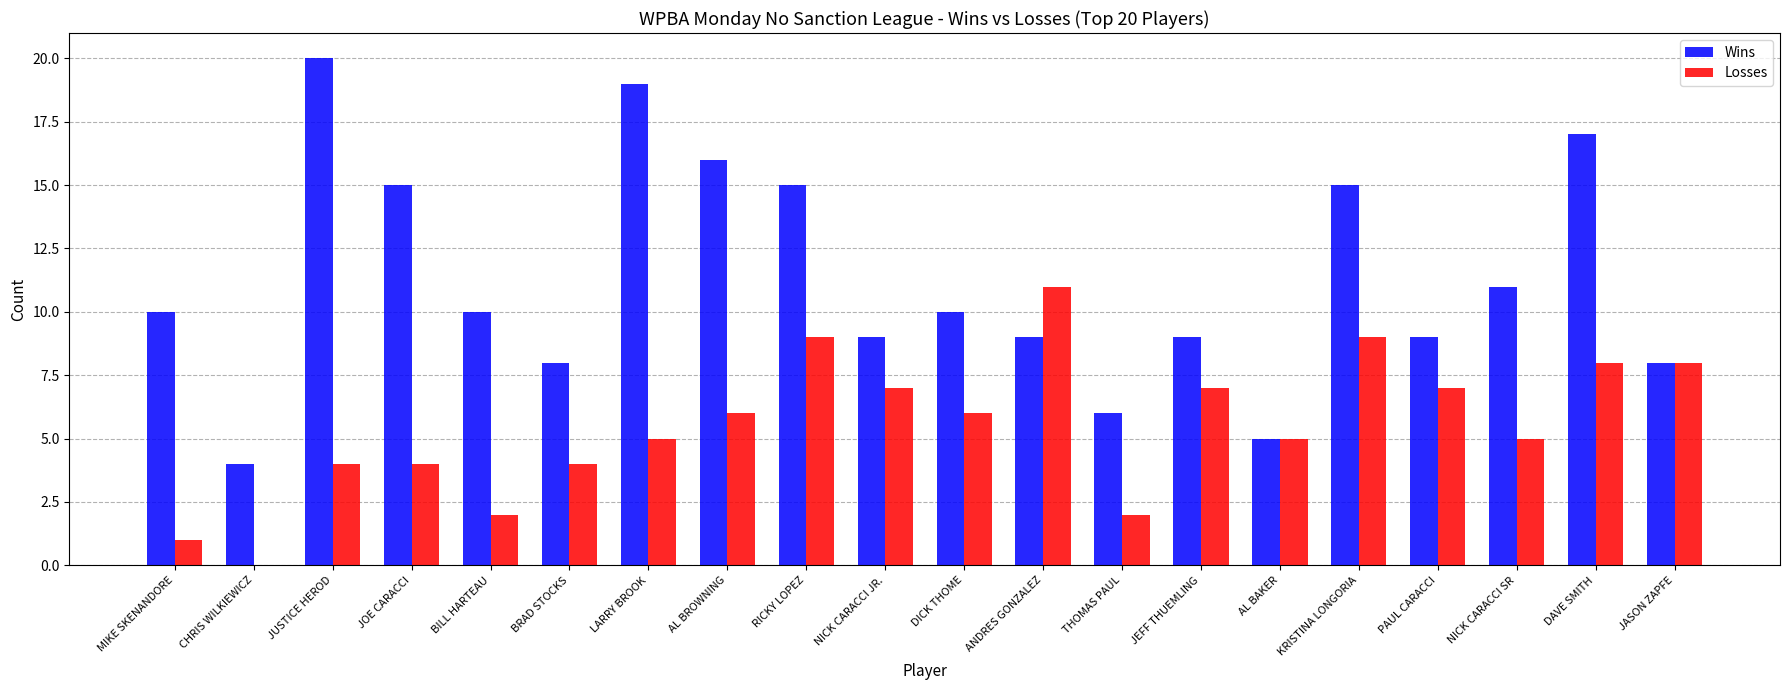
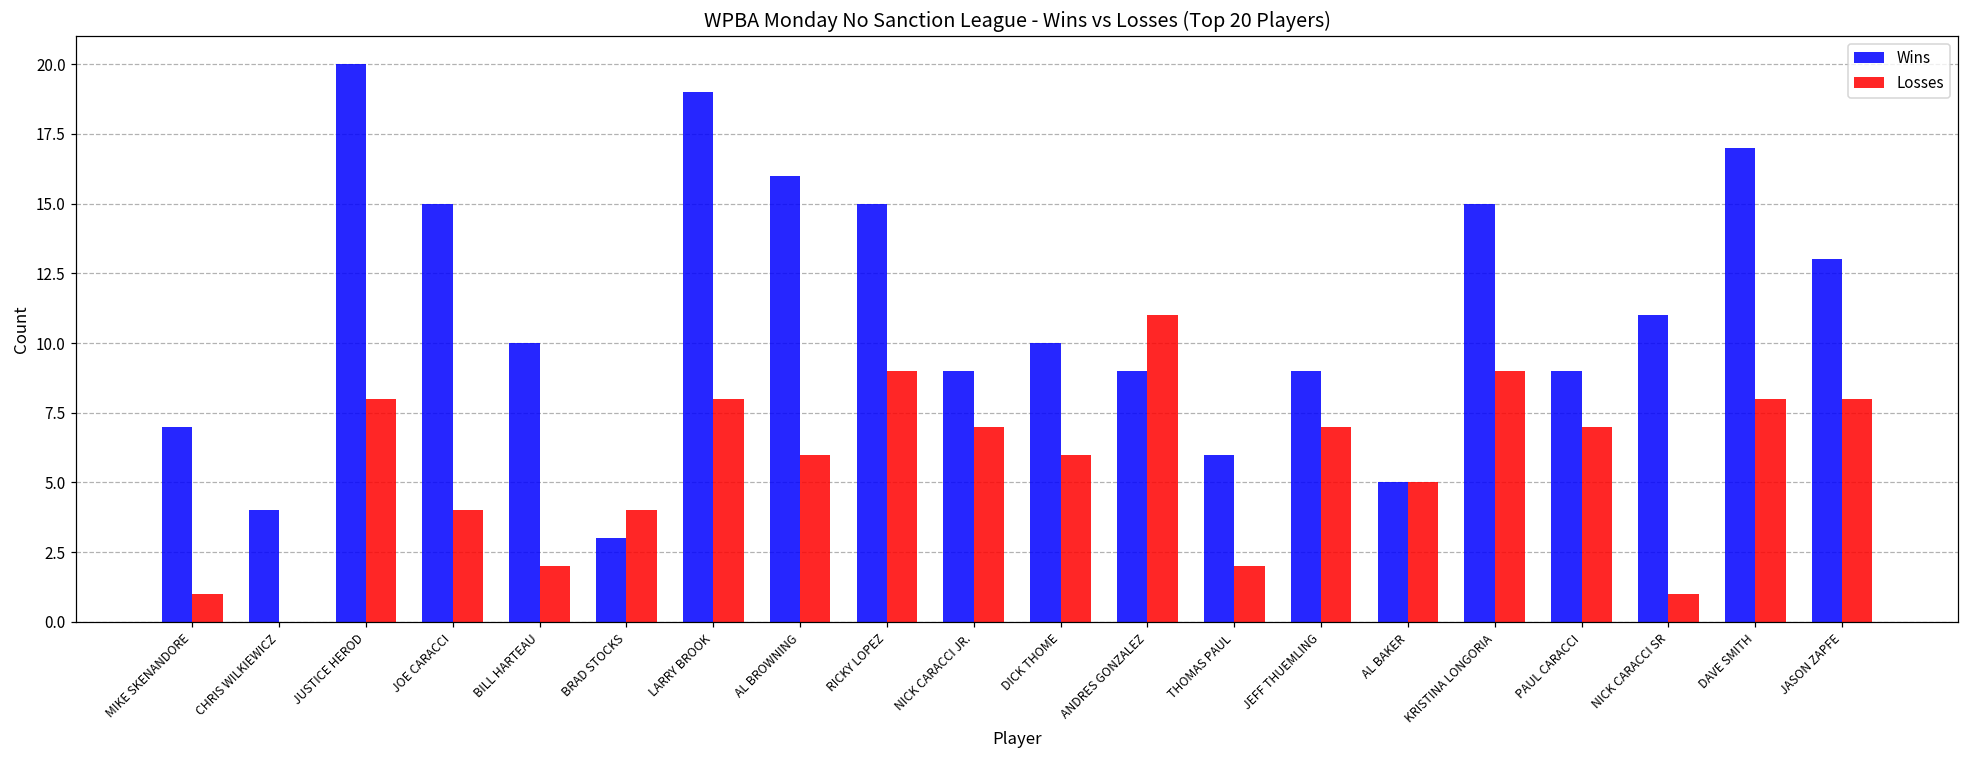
  {
    "Wins": {
-     "MIKE SKENANDORE": 10,
+     "MIKE SKENANDORE": 7,
      "CHRIS WILKIEWICZ": 4,
      "JUSTICE HEROD": 20,
      "JOE CARACCI": 15,
      "BILL HARTEAU": 10,
-     "BRAD STOCKS": 8,
+     "BRAD STOCKS": 3,
      "LARRY BROOK": 19,
      "AL BROWNING": 16,
      "RICKY LOPEZ": 15,
      "NICK CARACCI JR.": 9,
      "DICK THOME": 10,
      "ANDRES GONZALEZ": 9,
      "THOMAS PAUL": 6,
      "JEFF THUEMLING": 9,
      "AL BAKER": 5,
      "KRISTINA LONGORIA": 15,
      "PAUL CARACCI": 9,
      "NICK CARACCI SR": 11,
      "DAVE SMITH": 17,
-     "JASON ZAPFE": 8
+     "JASON ZAPFE": 13
    },
    "Losses": {
      "MIKE SKENANDORE": 1,
      "CHRIS WILKIEWICZ": 0,
-     "JUSTICE HEROD": 4,
+     "JUSTICE HEROD": 8,
      "JOE CARACCI": 4,
      "BILL HARTEAU": 2,
      "BRAD STOCKS": 4,
-     "LARRY BROOK": 5,
+     "LARRY BROOK": 8,
      "AL BROWNING": 6,
      "RICKY LOPEZ": 9,
      "NICK CARACCI JR.": 7,
      "DICK THOME": 6,
      "ANDRES GONZALEZ": 11,
      "THOMAS PAUL": 2,
      "JEFF THUEMLING": 7,
      "AL BAKER": 5,
      "KRISTINA LONGORIA": 9,
      "PAUL CARACCI": 7,
-     "NICK CARACCI SR": 5,
+     "NICK CARACCI SR": 1,
      "DAVE SMITH": 8,
      "JASON ZAPFE": 8
    }
  }
